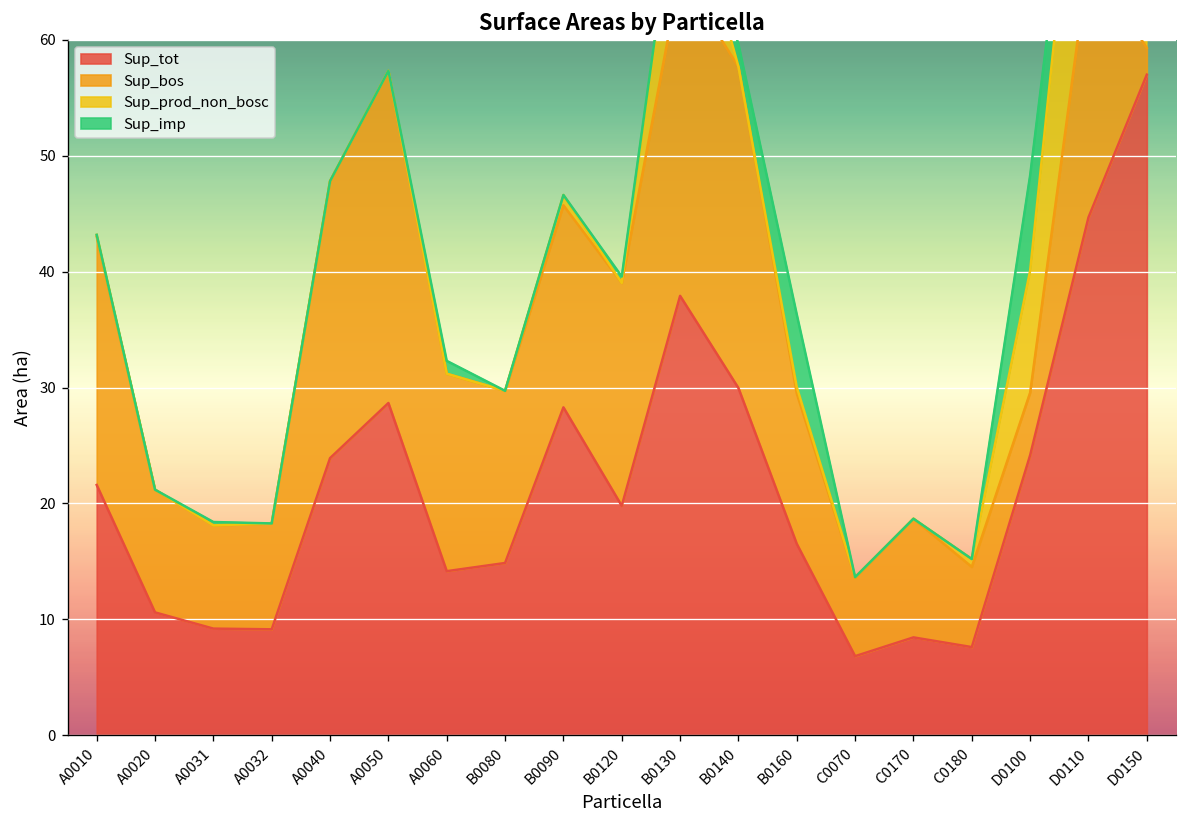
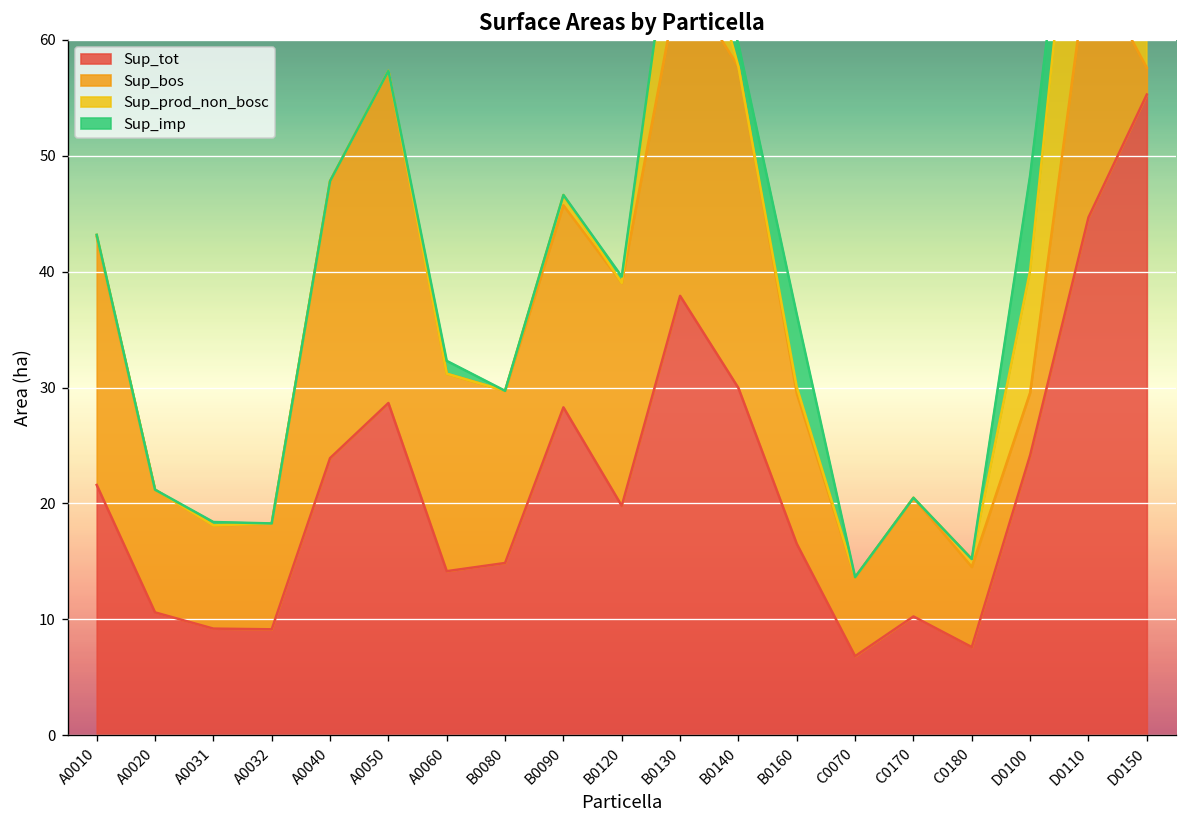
  {
    "Sup_tot": {
      "A0010": 22,
      "A0020": 11,
      "A0031": 9,
      "A0032": 9,
      "A0040": 24,
      "A0050": 29,
      "A0060": 14,
      "B0080": 15,
      "B0090": 28,
      "B0120": 20,
      "B0130": 38,
      "B0140": 30,
      "B0160": 17,
      "C0070": 7,
-     "C0170": 8,
+     "C0170": 10,
      "C0180": 8,
      "D0100": 24,
      "D0110": 45,
-     "D0150": 57
+     "D0150": 55
    },
    "Sup_imp": {
      "A0031": 0,
      "A0060": 1,
      "B0120": 1,
      "B0140": 2,
      "B0160": 6,
      "D0100": 8
    }
  }
